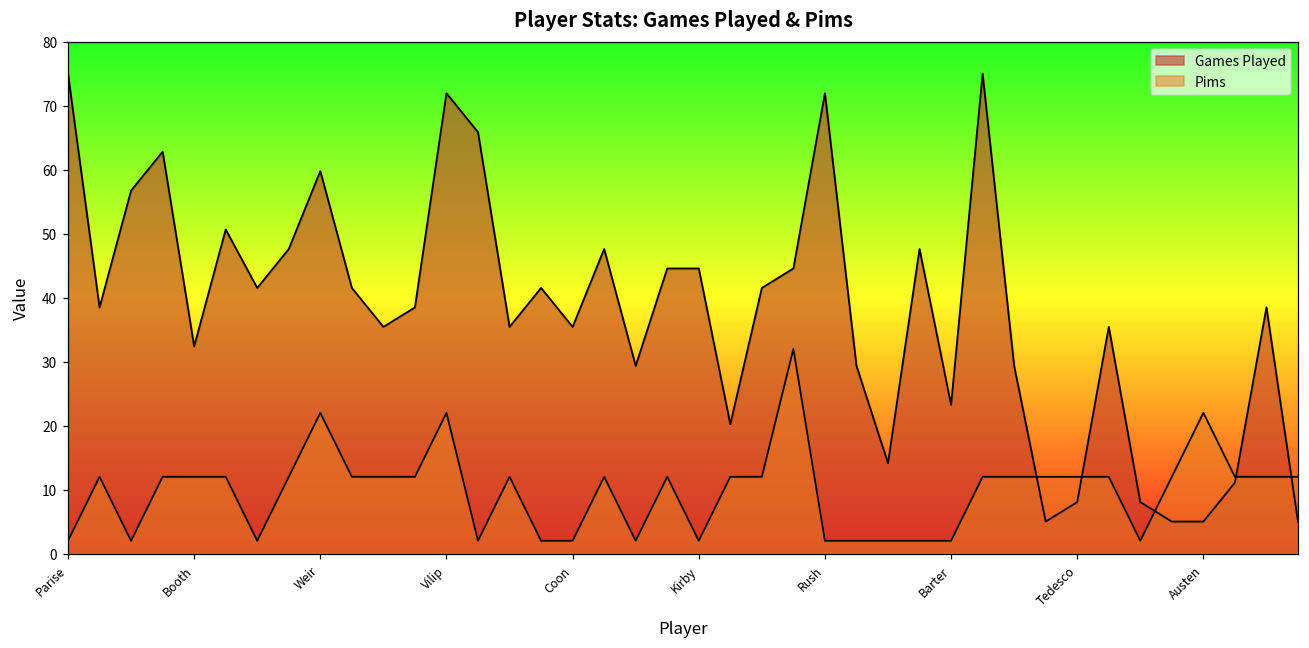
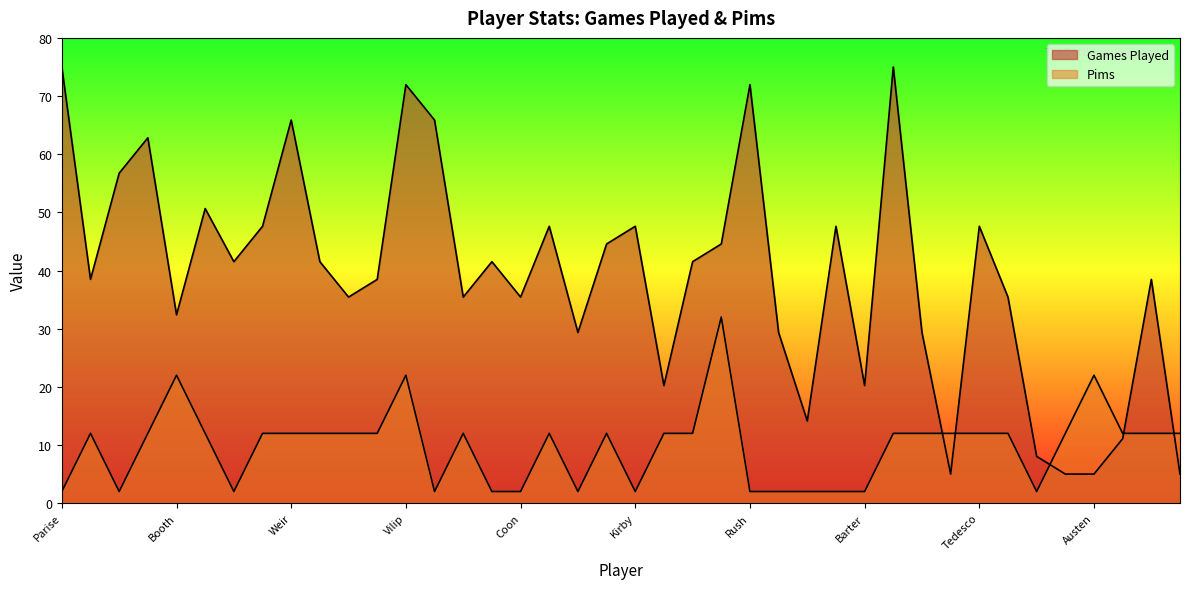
  {
    "Games Played": {
      "Parise": 75,
      "Booth": 32,
-     "Weir": 60,
+     "Weir": 66,
      "Vilip": 72,
      "Coon": 35,
-     "Kirby": 45,
+     "Kirby": 48,
      "Rush": 72,
-     "Barter": 23,
-     "Tedesco": 8,
+     "Barter": 20,
+     "Tedesco": 48,
      "Austen": 5
    },
    "Pims": {
      "Parise": 2,
-     "Booth": 12,
-     "Weir": 22,
+     "Booth": 22,
+     "Weir": 12,
      "Vilip": 22,
      "Coon": 2,
      "Kirby": 2,
      "Rush": 2,
      "Barter": 2,
      "Tedesco": 12,
      "Austen": 22
    }
  }
